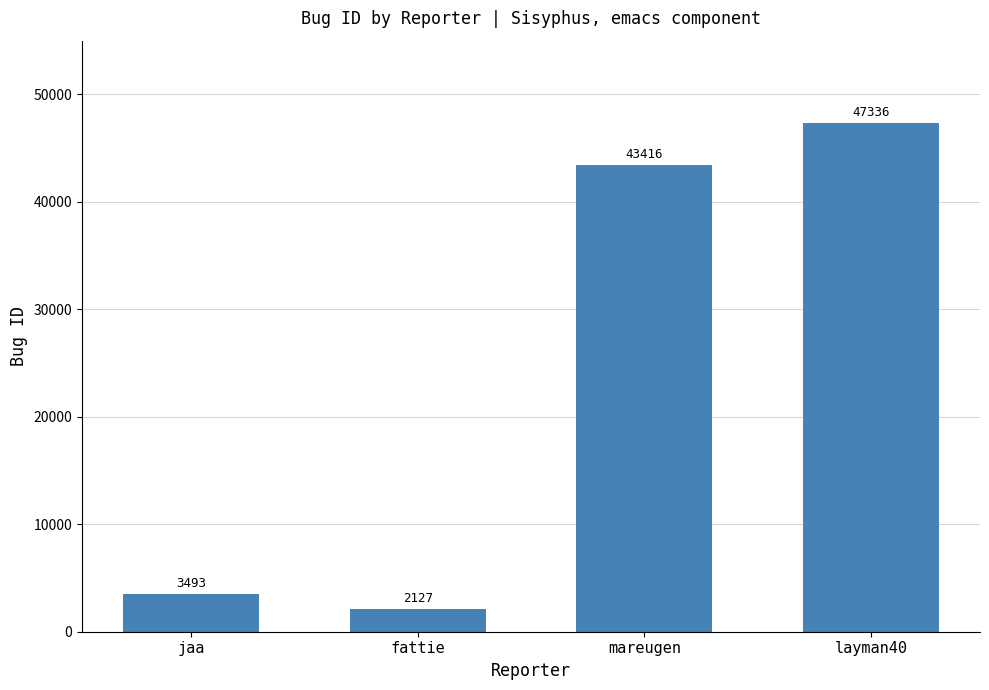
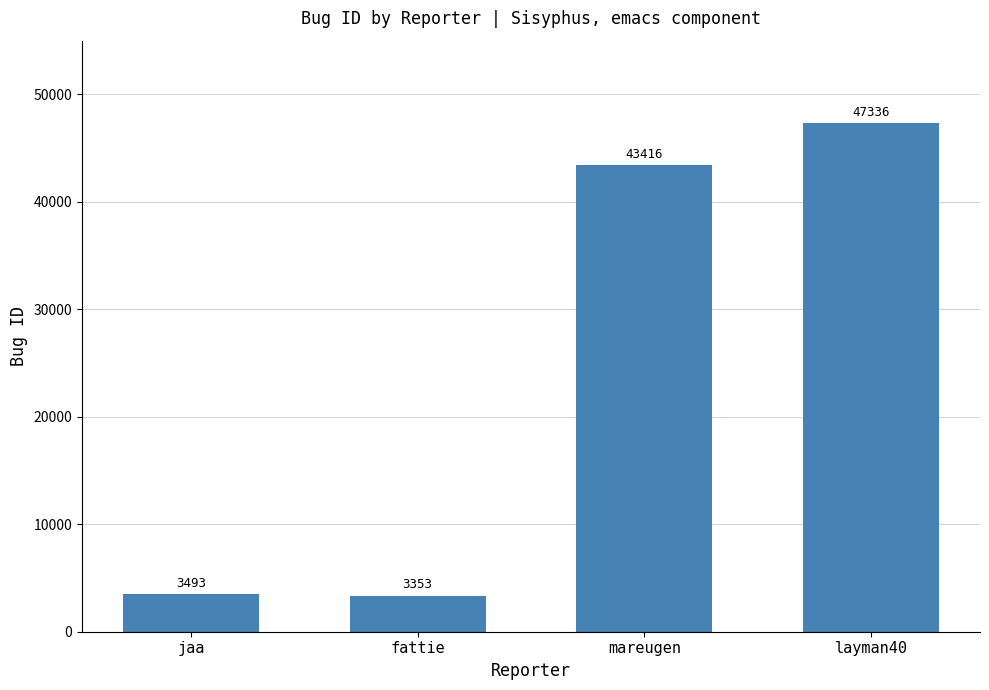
  {
    "jaa": 3493,
-   "fattie": 2127,
+   "fattie": 3353,
    "mareugen": 43416,
    "layman40": 47336
  }
